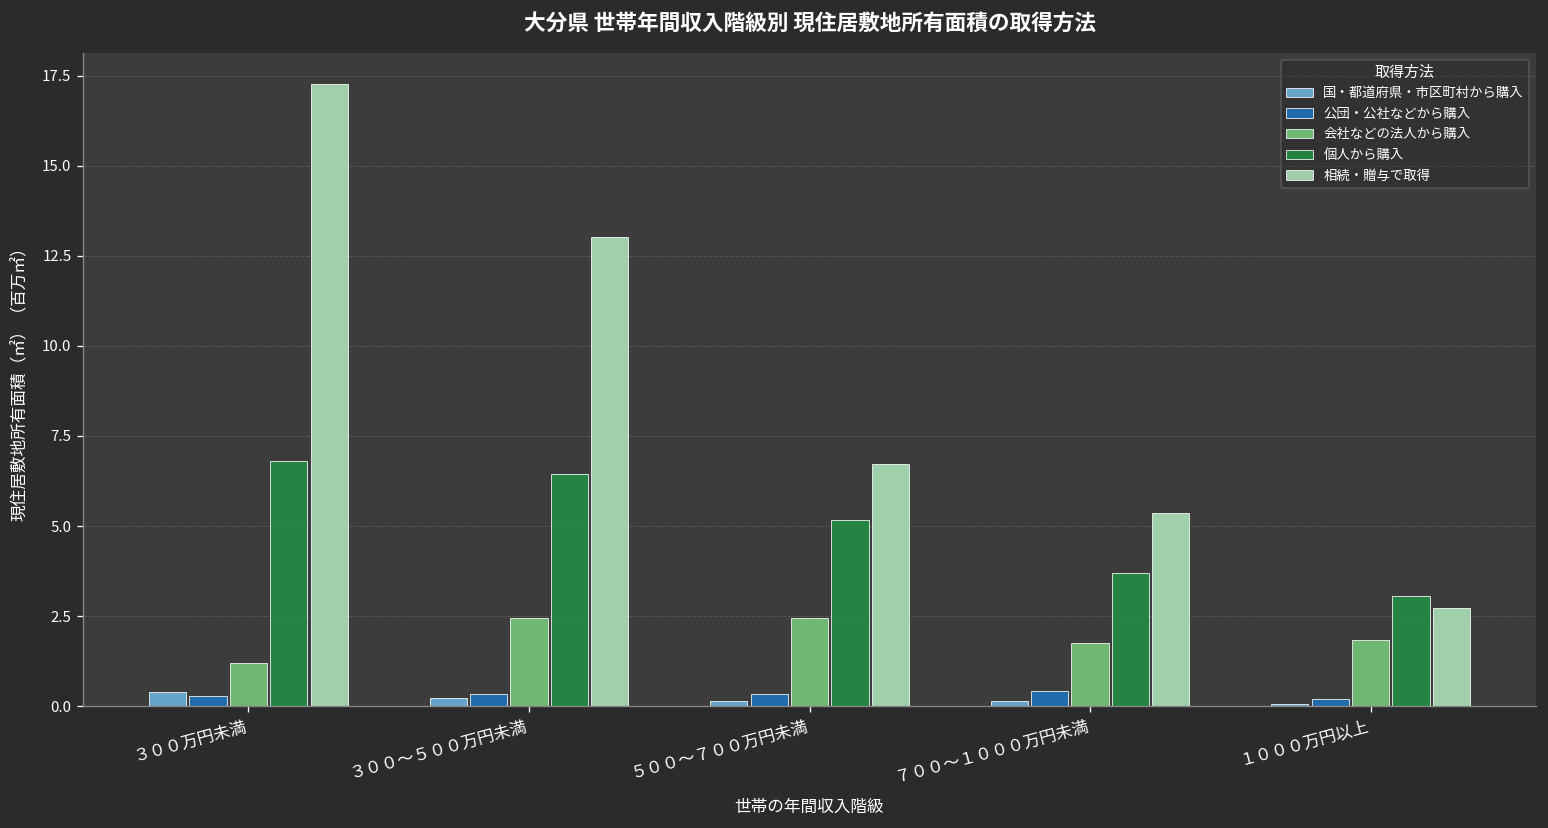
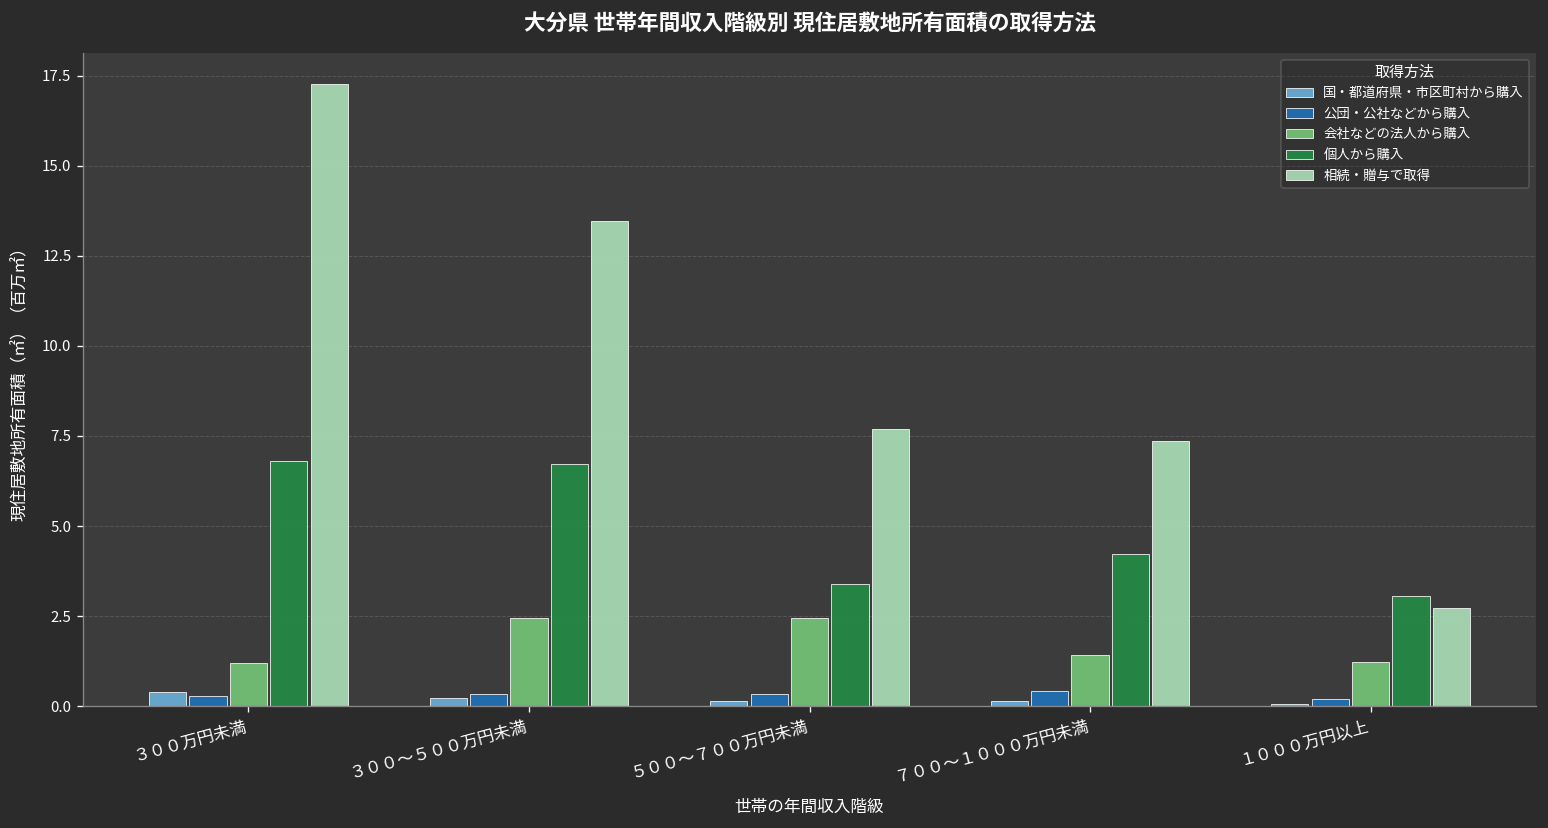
  {
    "国・都道府県・市区町村から購入": {
      "３００万円未満": 0.4,
      "３００～５００万円未満": 0.2,
      "５００～７００万円未満": 0.2,
      "７００～１０００万円未満": 0.2
    },
    "公団・公社などから購入": {
      "３００万円未満": 0.3,
      "３００～５００万円未満": 0.3,
      "５００～７００万円未満": 0.3,
      "７００～１０００万円未満": 0.4,
      "１０００万円以上": 0.2
    },
    "会社などの法人から購入": {
      "３００万円未満": 1.2,
      "３００～５００万円未満": 2.5,
      "５００～７００万円未満": 2.4,
-     "７００～１０００万円未満": 1.8,
-     "１０００万円以上": 1.8
+     "７００～１０００万円未満": 1.4,
+     "１０００万円以上": 1.2
    },
    "個人から購入": {
      "３００万円未満": 6.8,
-     "３００～５００万円未満": 6.5,
-     "５００～７００万円未満": 5.2,
-     "７００～１０００万円未満": 3.7,
+     "３００～５００万円未満": 6.7,
+     "５００～７００万円未満": 3.4,
+     "７００～１０００万円未満": 4.2,
      "１０００万円以上": 3.1
    },
    "相続・贈与で取得": {
      "３００万円未満": 17.3,
-     "３００～５００万円未満": 13.0,
-     "５００～７００万円未満": 6.7,
-     "７００～１０００万円未満": 5.4,
+     "３００～５００万円未満": 13.5,
+     "５００～７００万円未満": 7.7,
+     "７００～１０００万円未満": 7.4,
      "１０００万円以上": 2.7
    }
  }
